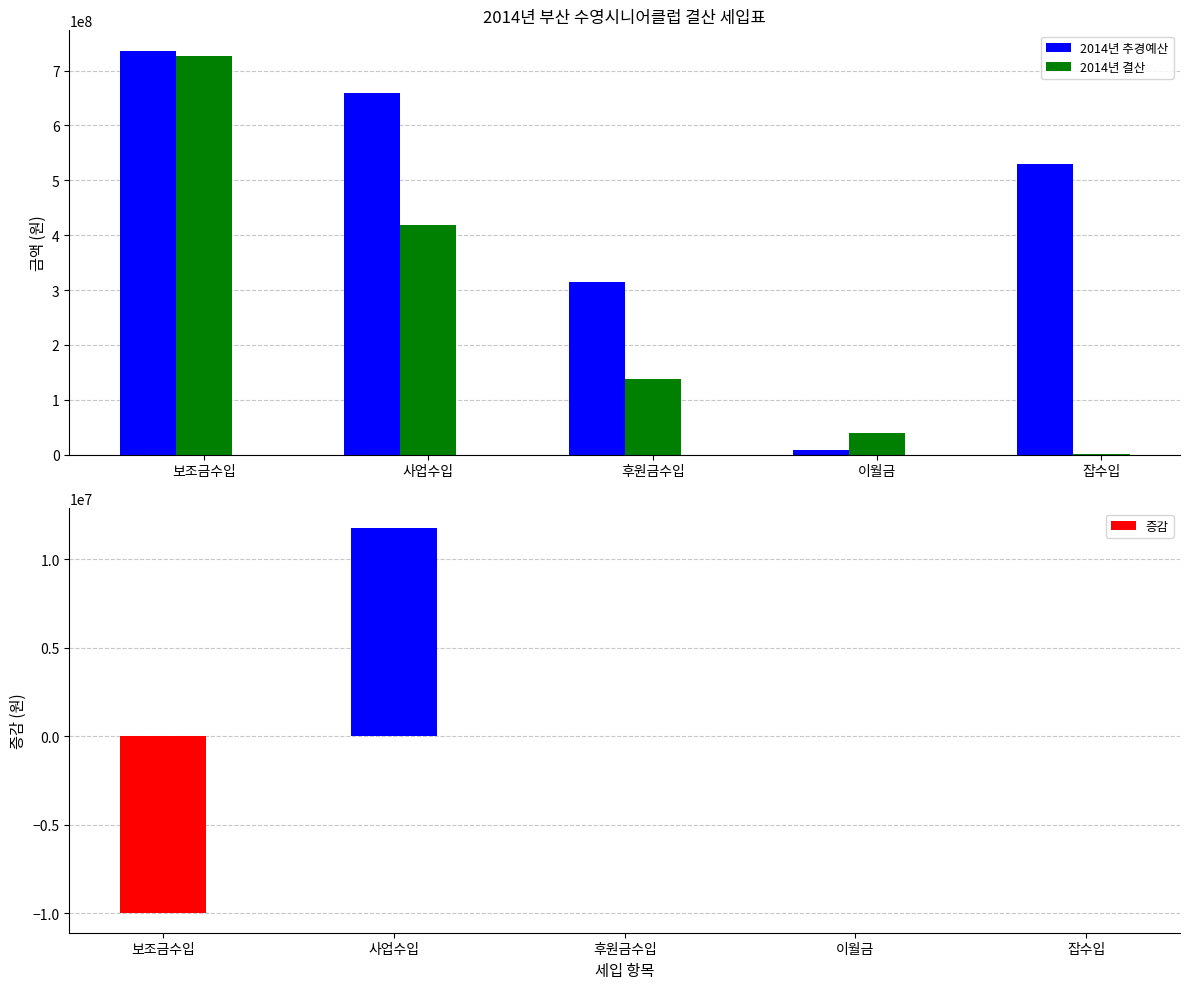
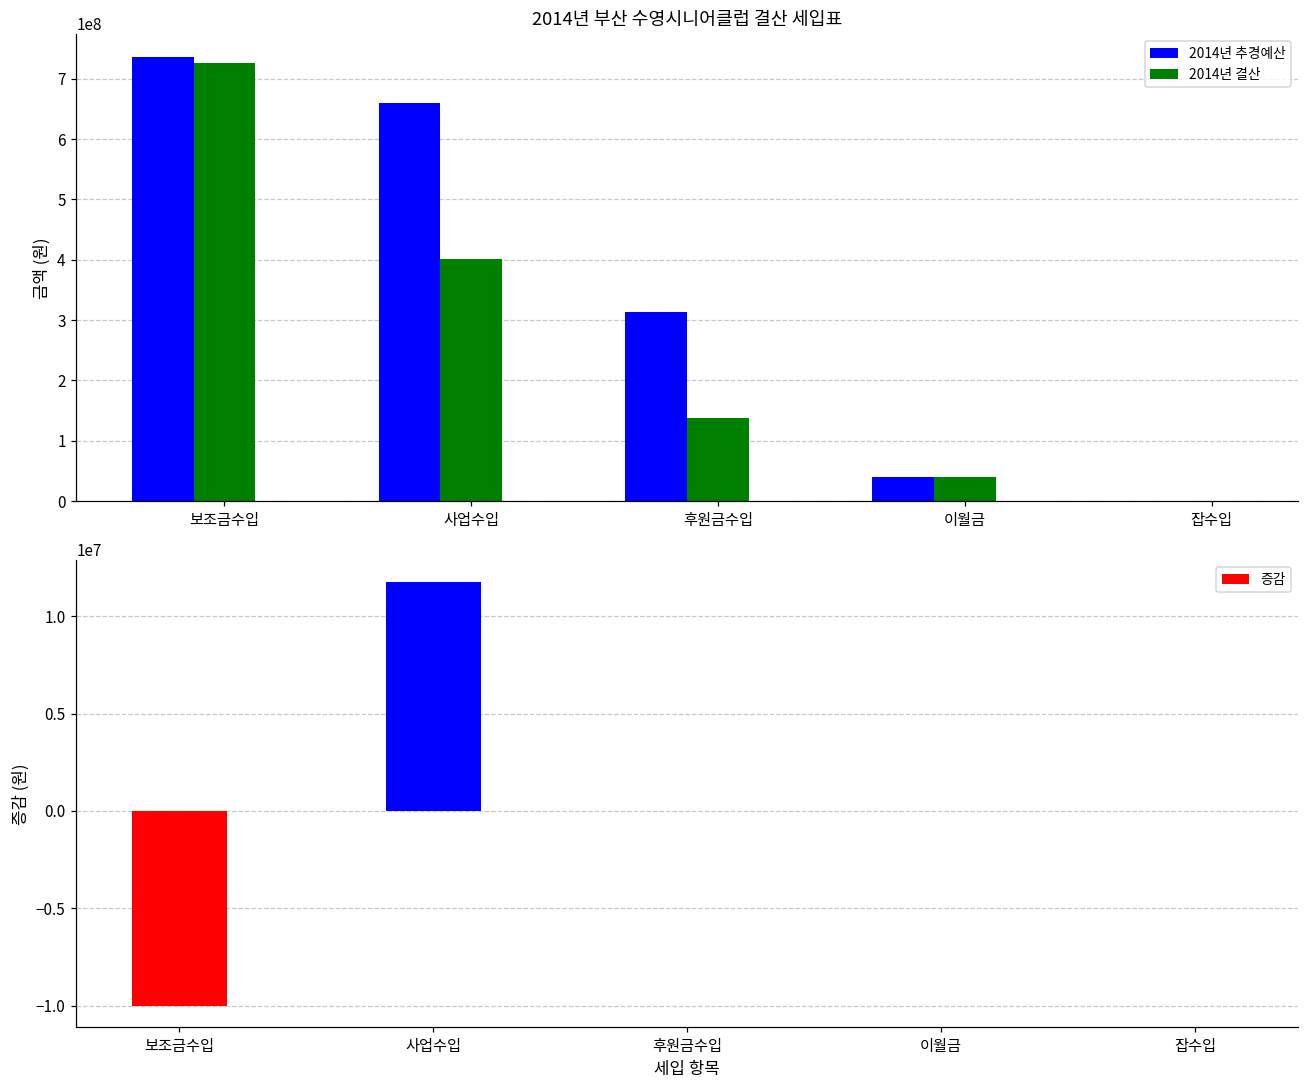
  {
    "2014년 부산 수영시니어클럽 결산 세입표": {
      "2014년 추경예산": {
        "보조금수입": 740000000,
        "사업수입": 660000000,
        "후원금수입": 310000000,
-       "이월금": 10000000,
-       "잡수입": 530000000
+       "이월금": 40000000,
+       "잡수입": 0
      },
      "2014년 결산": {
        "보조금수입": 730000000,
-       "사업수입": 420000000,
+       "사업수입": 400000000,
        "후원금수입": 140000000,
        "이월금": 40000000
      }
    }
  }
